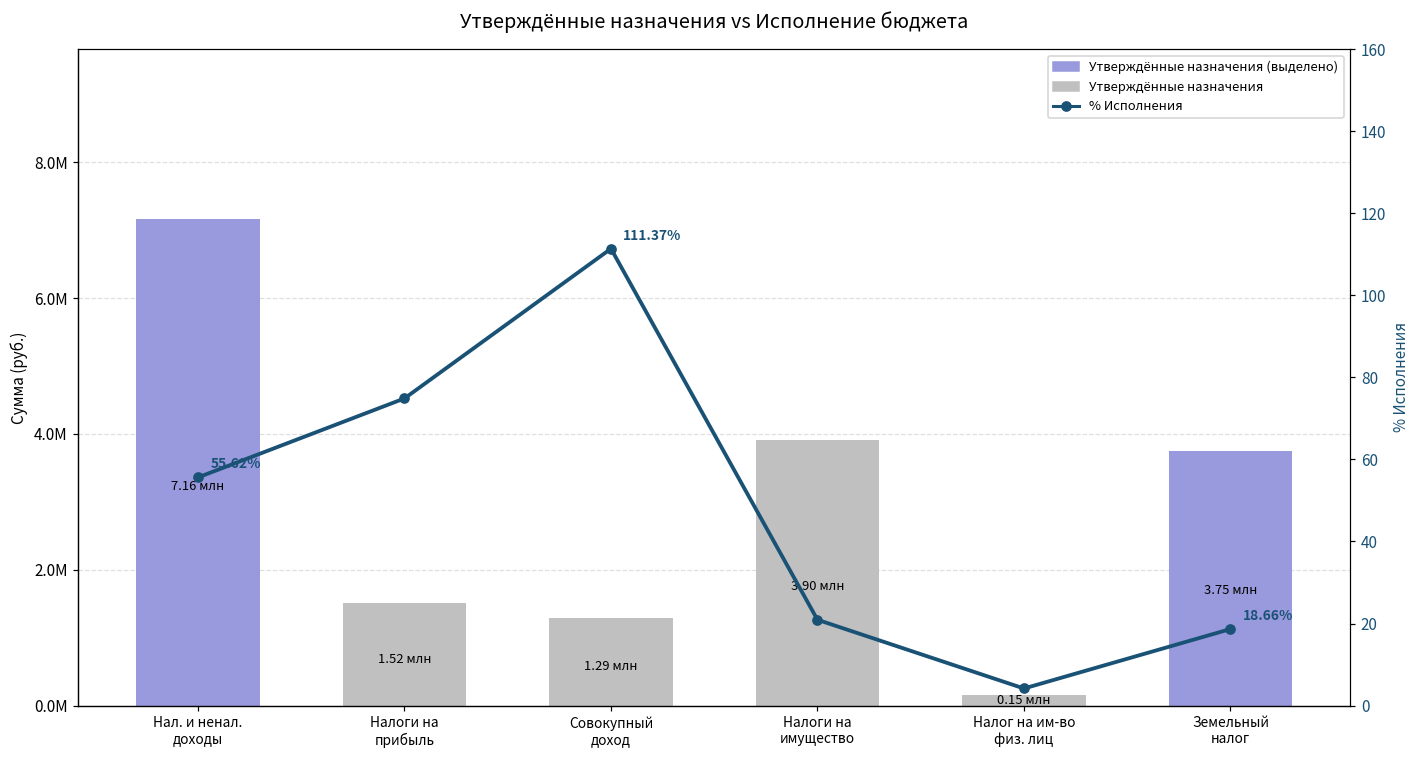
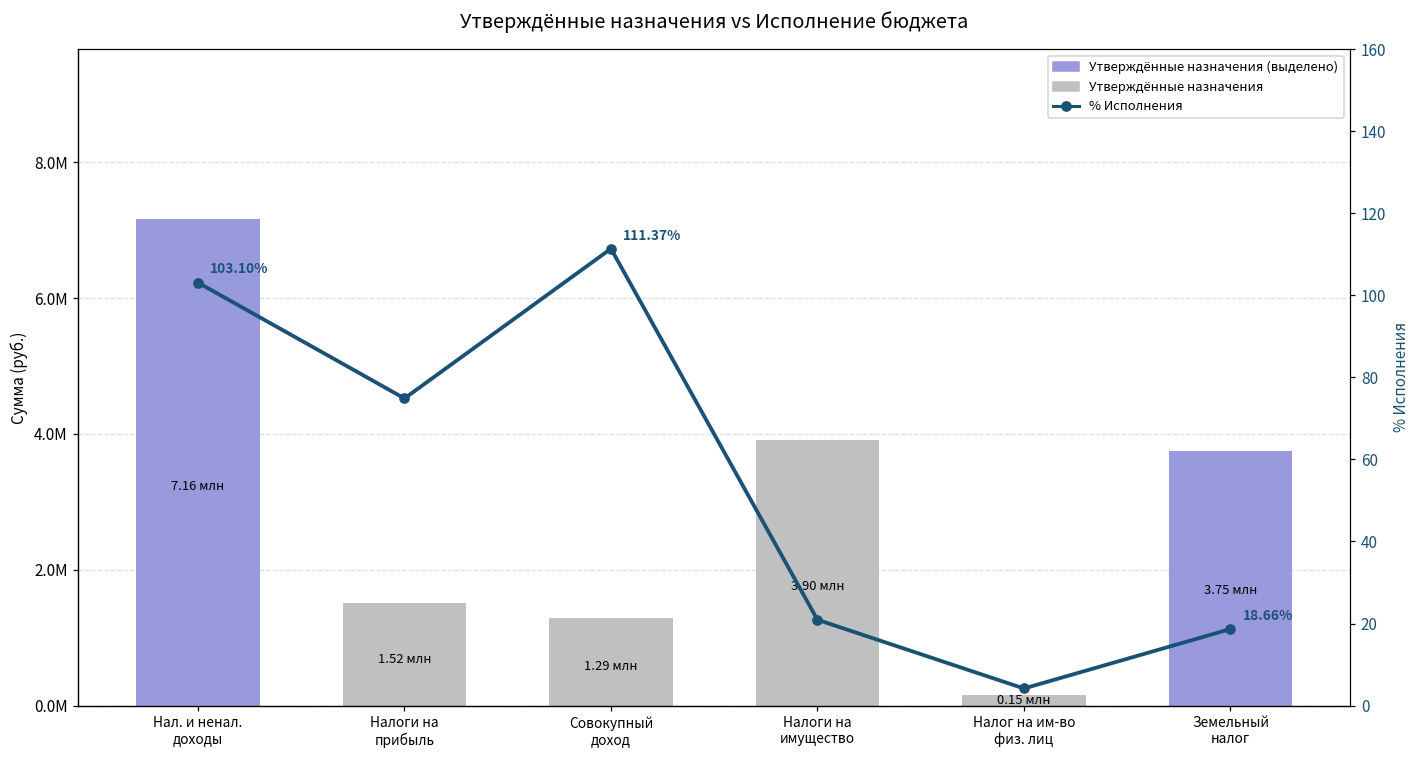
  {
    "% Исполнения": {
-     "Нал. и ненал. доходы": "55.62%",
+     "Нал. и ненал. доходы": "103.10%",
      "Совокупный доход": "111.37%",
      "Земельный налог": "18.66%"
    }
  }
